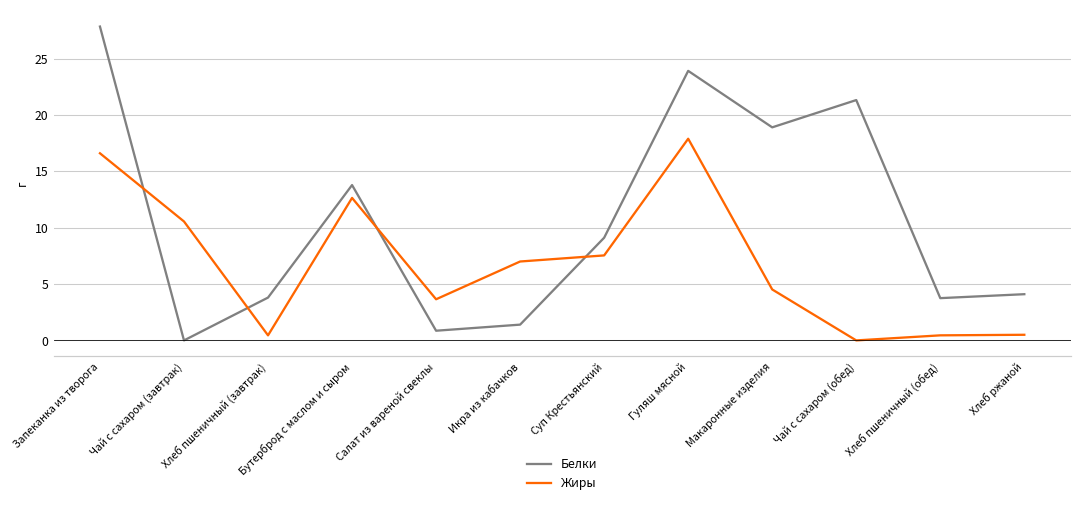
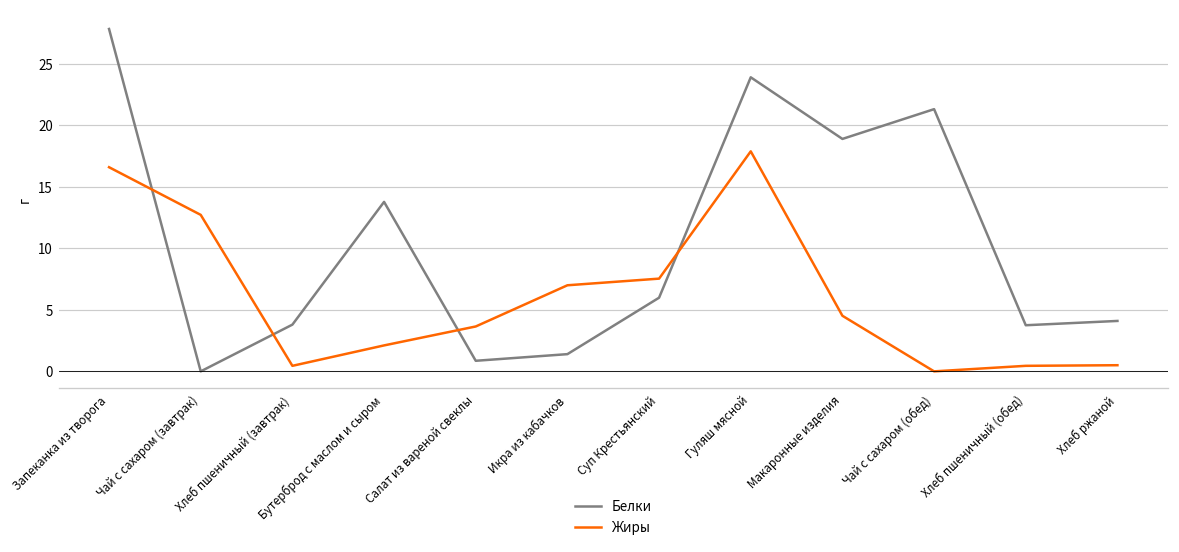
  {
    "Белки": {
      "Запеканка из творога": 27.8,
      "Чай с сахаром (завтрак)": 0.0,
      "Хлеб пшеничный (завтрак)": 3.8,
      "Бутерброд с маслом и сыром": 13.8,
      "Салат из вареной свеклы": 0.9,
      "Икра из кабачков": 1.4,
-     "Суп Крестьянский": 9.1,
+     "Суп Крестьянский": 6.0,
      "Гуляш мясной": 23.9,
      "Макаронные изделия": 18.9,
      "Чай с сахаром (обед)": 21.3,
      "Хлеб пшеничный (обед)": 3.8,
      "Хлеб ржаной": 4.1
    },
    "Жиры": {
      "Запеканка из творога": 16.6,
-     "Чай с сахаром (завтрак)": 10.6,
+     "Чай с сахаром (завтрак)": 12.7,
      "Хлеб пшеничный (завтрак)": 0.5,
-     "Бутерброд с маслом и сыром": 12.6,
+     "Бутерброд с маслом и сыром": 2.1,
      "Салат из вареной свеклы": 3.7,
      "Икра из кабачков": 7.0,
      "Суп Крестьянский": 7.5,
      "Гуляш мясной": 17.9,
      "Макаронные изделия": 4.5,
      "Чай с сахаром (обед)": 0.0,
      "Хлеб пшеничный (обед)": 0.5,
      "Хлеб ржаной": 0.5
    }
  }
